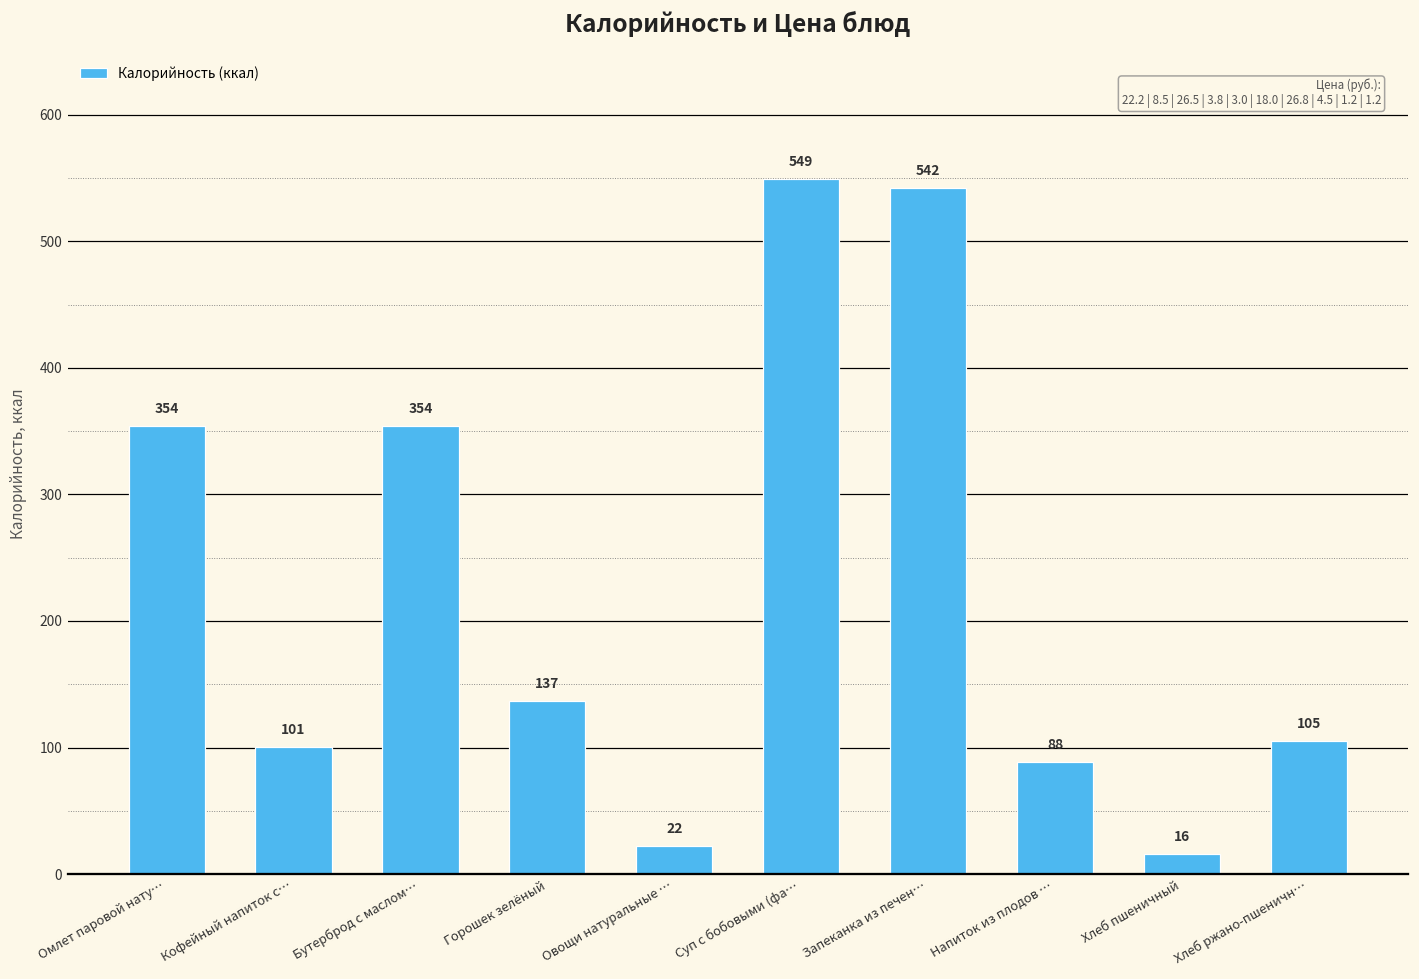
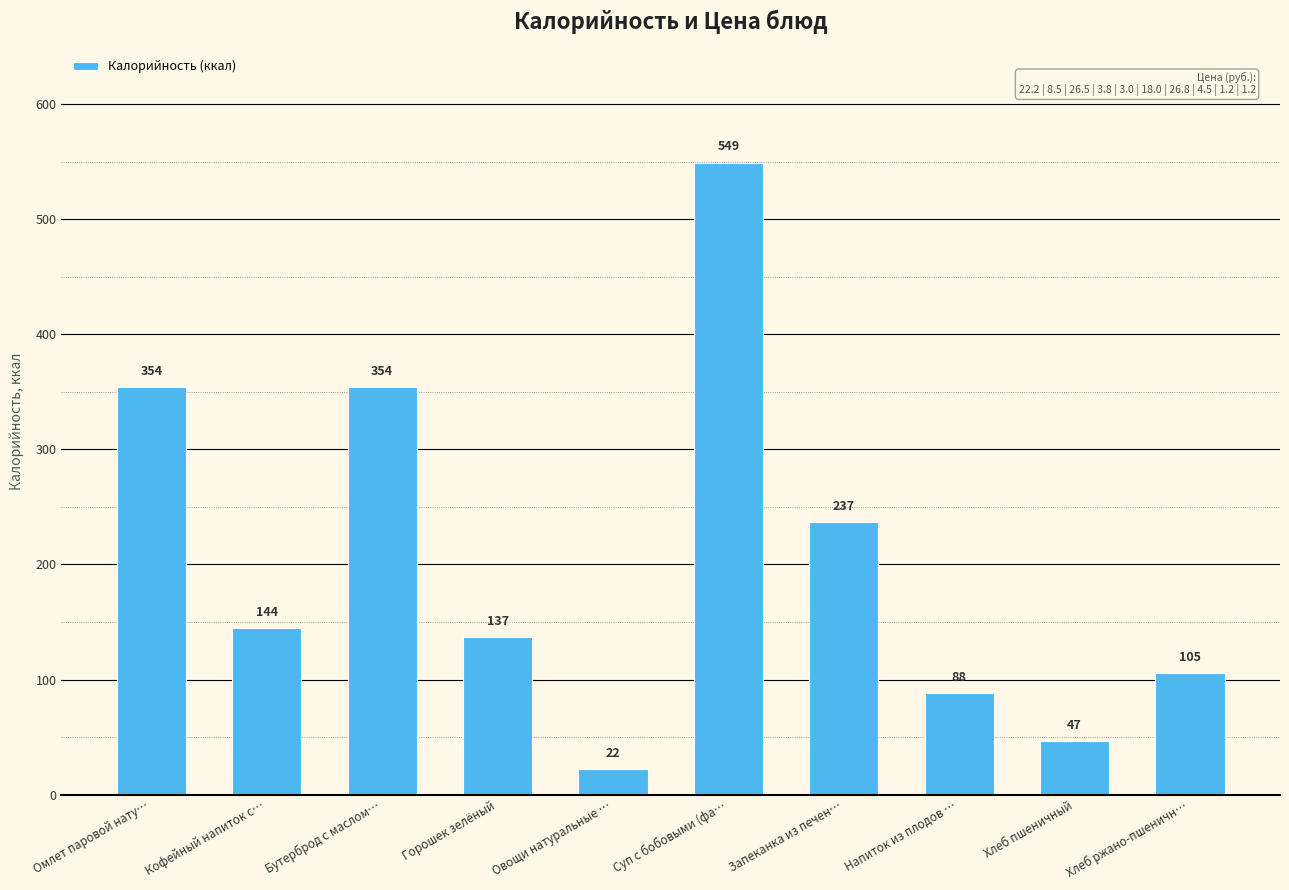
  {
    "Омлет паровой нату…": 354,
-   "Кофейный напиток с…": 101,
+   "Кофейный напиток с…": 144,
    "Бутерброд с маслом…": 354,
    "Горошек зелёный": 137,
    "Овощи натуральные …": 22,
    "Суп с бобовыми (фа…": 549,
-   "Запеканка из печен…": 542,
+   "Запеканка из печен…": 237,
    "Напиток из плодов …": 88,
-   "Хлеб пшеничный": 16,
+   "Хлеб пшеничный": 47,
    "Хлеб ржано-пшеничн…": 105
  }
